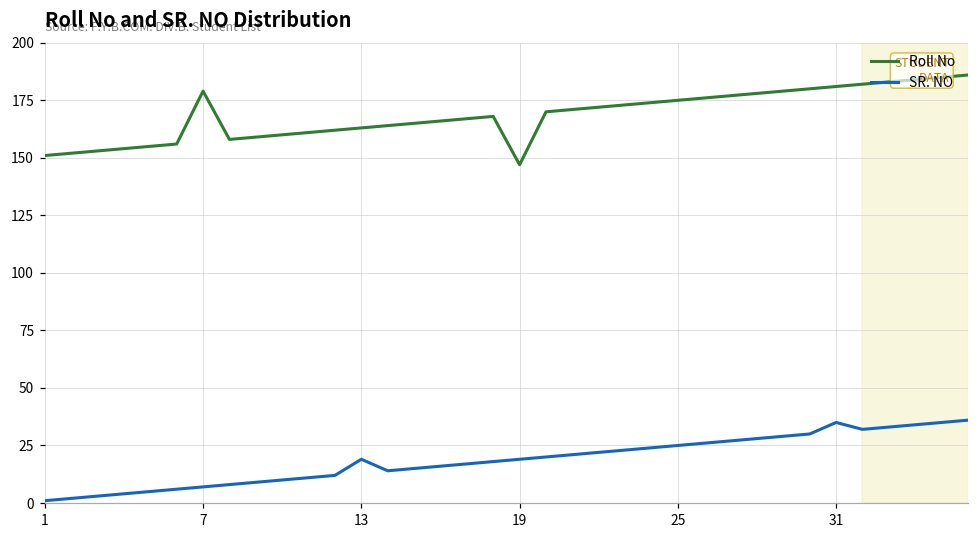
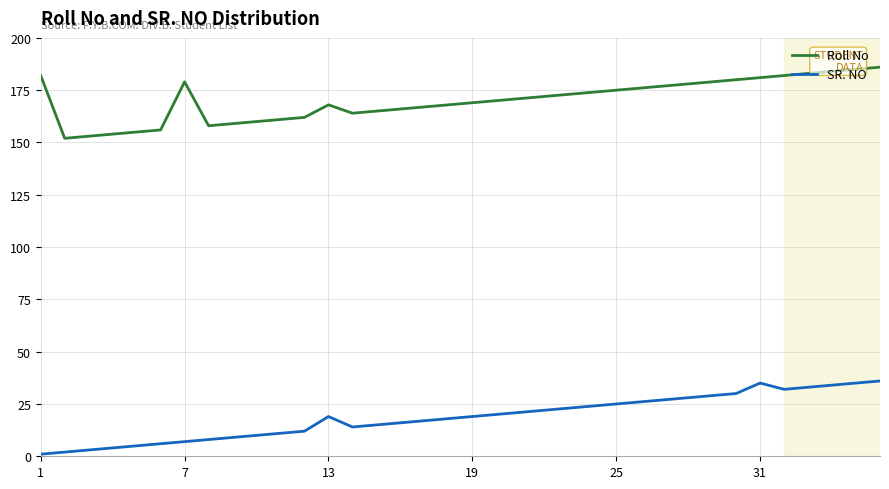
  {
    "Roll No": {
-     "1": 151,
+     "1": 182,
      "7": 179,
-     "13": 163,
-     "19": 147,
+     "13": 168,
+     "19": 169,
      "25": 175,
      "31": 181
    },
    "SR. NO": {
      "1": 1,
      "7": 7,
      "13": 19,
      "19": 19,
      "25": 25,
      "31": 35
    }
  }
